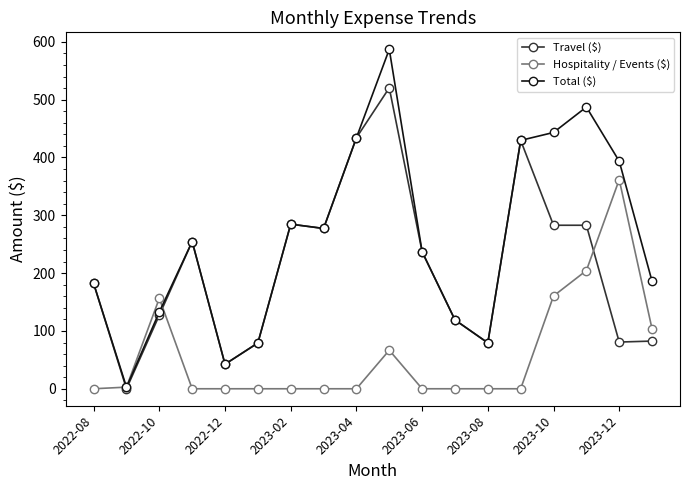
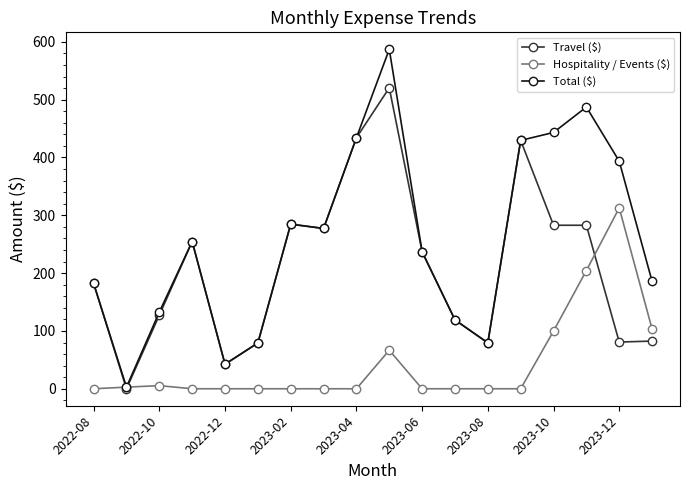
  {
    "Hospitality / Events ($)": {
      "2022-08": 0,
-     "2022-10": 160,
+     "2022-10": 10,
      "2022-12": 0,
      "2023-02": 0,
      "2023-04": 0,
      "2023-06": 0,
      "2023-08": 0,
-     "2023-10": 160,
-     "2023-12": 360
+     "2023-10": 100,
+     "2023-12": 310
    }
  }
